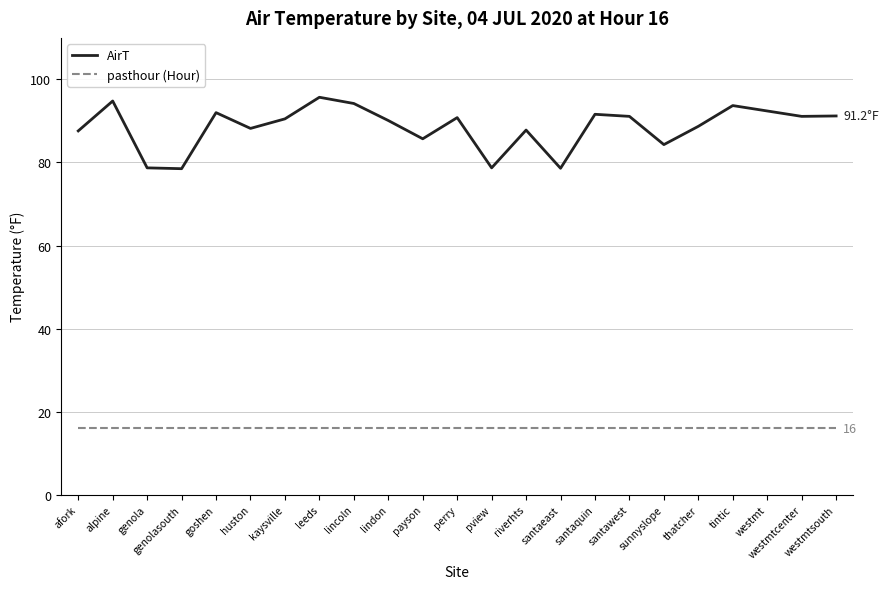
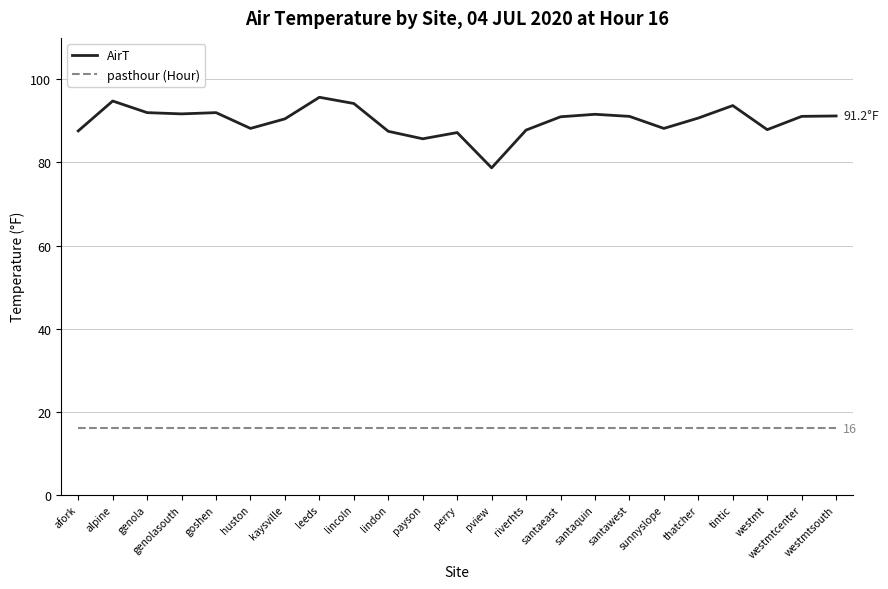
  {
    "AirT": {
      "afork": 88,
      "alpine": 95,
-     "genola": 79,
-     "genolasouth": 79,
+     "genola": 92,
+     "genolasouth": 92,
      "goshen": 92,
      "huston": 88,
      "kaysville": 91,
      "leeds": 96,
      "lincoln": 94,
-     "lindon": 90,
+     "lindon": 88,
      "payson": 86,
-     "perry": 91,
+     "perry": 87,
      "pview": 79,
      "riverhts": 88,
-     "santaeast": 79,
+     "santaeast": 91,
      "santaquin": 92,
      "santawest": 91,
-     "sunnyslope": 84,
-     "thatcher": 89,
+     "sunnyslope": 88,
+     "thatcher": 91,
      "tintic": 94,
-     "westmt": 92,
+     "westmt": 88,
      "westmtcenter": 91
    },
    "pasthour (Hour)": {
      "westmtsouth": 16
    }
  }
